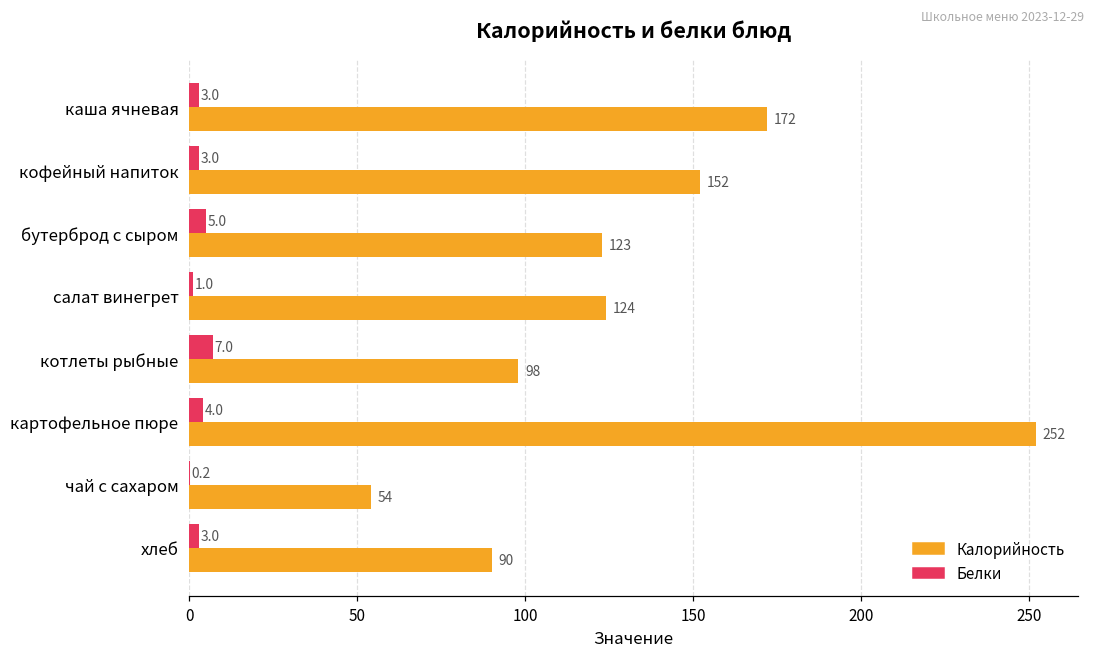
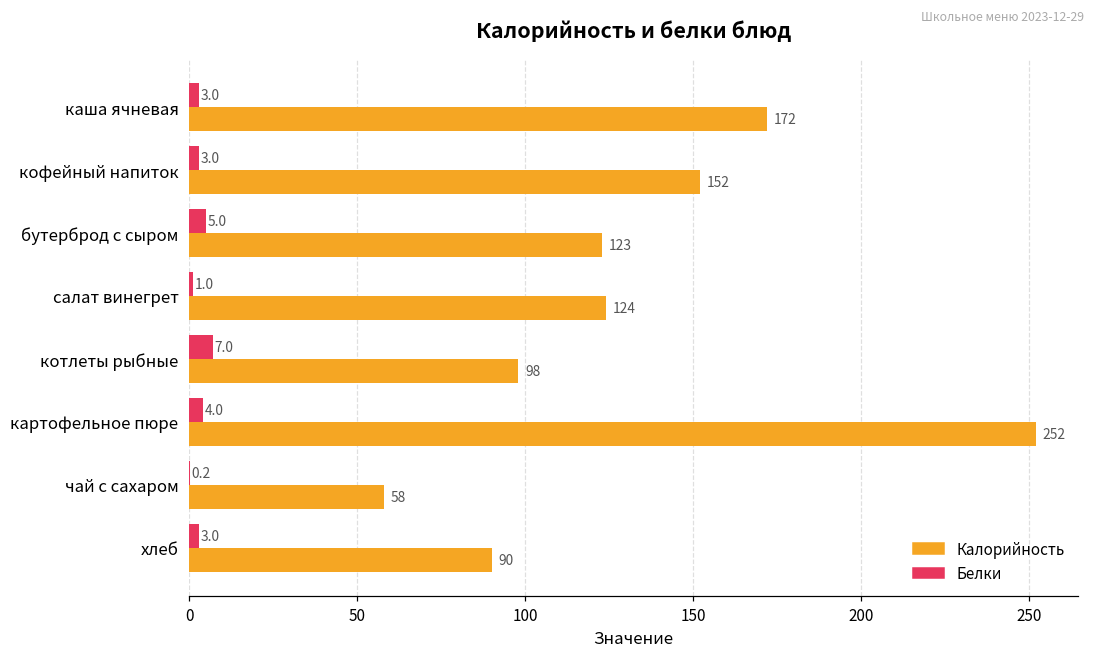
  {
    "Калорийность": {
      "каша ячневая": 172,
      "кофейный напиток": 152,
      "бутерброд с сыром": 123,
      "салат винегрет": 124,
      "котлеты рыбные": 98,
      "картофельное пюре": 252,
-     "чай с сахаром": 54,
+     "чай с сахаром": 58,
      "хлеб": 90
    },
    "Белки": {
      "каша ячневая": 3.0,
      "кофейный напиток": 3.0,
      "бутерброд с сыром": 5.0,
      "салат винегрет": 1.0,
      "котлеты рыбные": 7.0,
      "картофельное пюре": 4.0,
      "чай с сахаром": 0.2,
      "хлеб": 3.0
    }
  }
